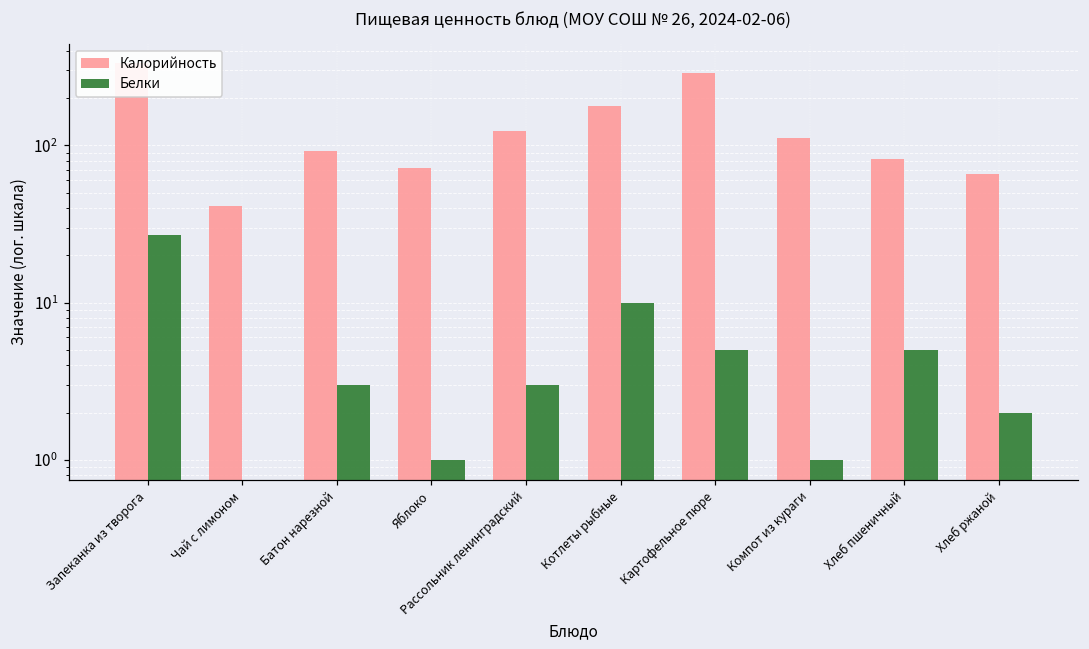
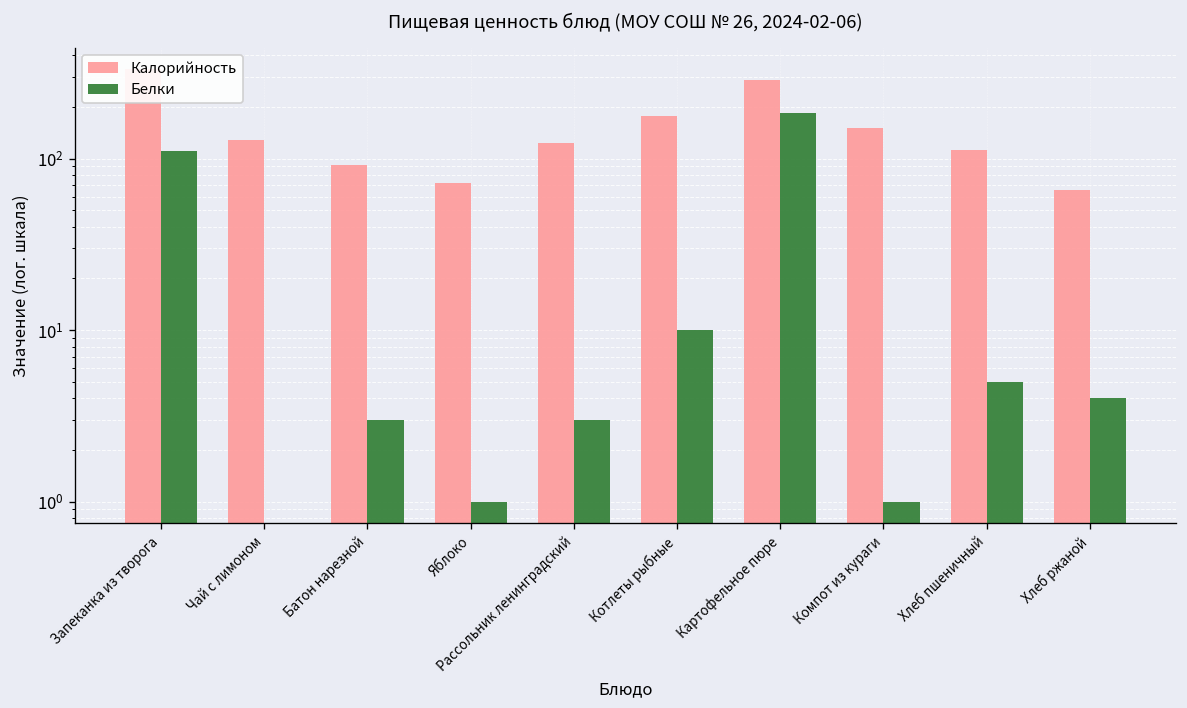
  {
    "Калорийность": {
-     "Чай с лимоном": 41,
+     "Чай с лимоном": 130,
      "Батон нарезной": 90,
      "Яблоко": 70,
      "Рассольник ленинградский": 120,
      "Котлеты рыбные": 180,
      "Картофельное пюре": 290,
-     "Компот из кураги": 110,
-     "Хлеб пшеничный": 80,
+     "Компот из кураги": 150,
+     "Хлеб пшеничный": 110,
      "Хлеб ржаной": 70
    },
    "Белки": {
-     "Запеканка из творога": 27,
+     "Запеканка из творога": 110,
      "Батон нарезной": 3,
      "Яблоко": 1,
      "Рассольник ленинградский": 3,
      "Котлеты рыбные": 10,
-     "Картофельное пюре": 5,
+     "Картофельное пюре": 190,
      "Компот из кураги": 1,
      "Хлеб пшеничный": 5,
-     "Хлеб ржаной": 2
+     "Хлеб ржаной": 4
    }
  }
